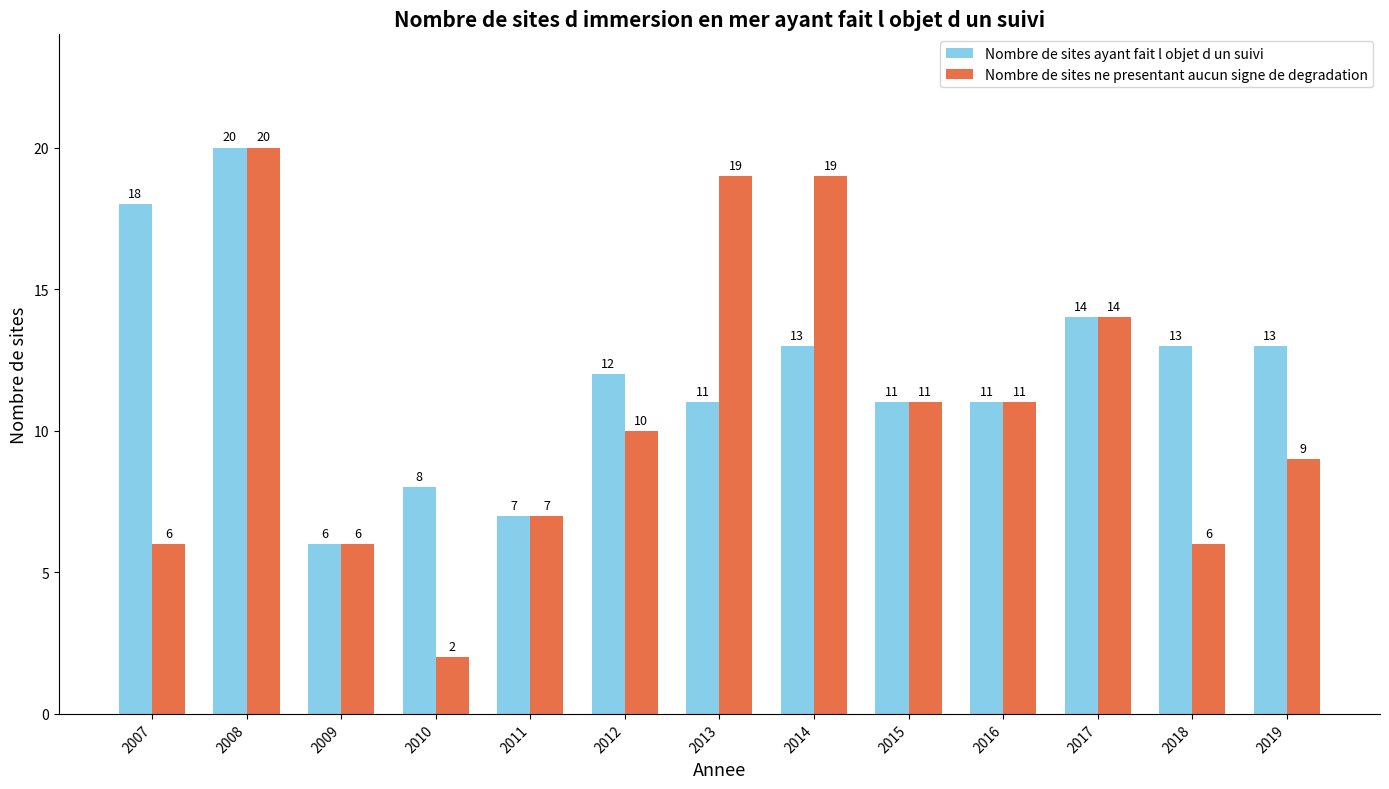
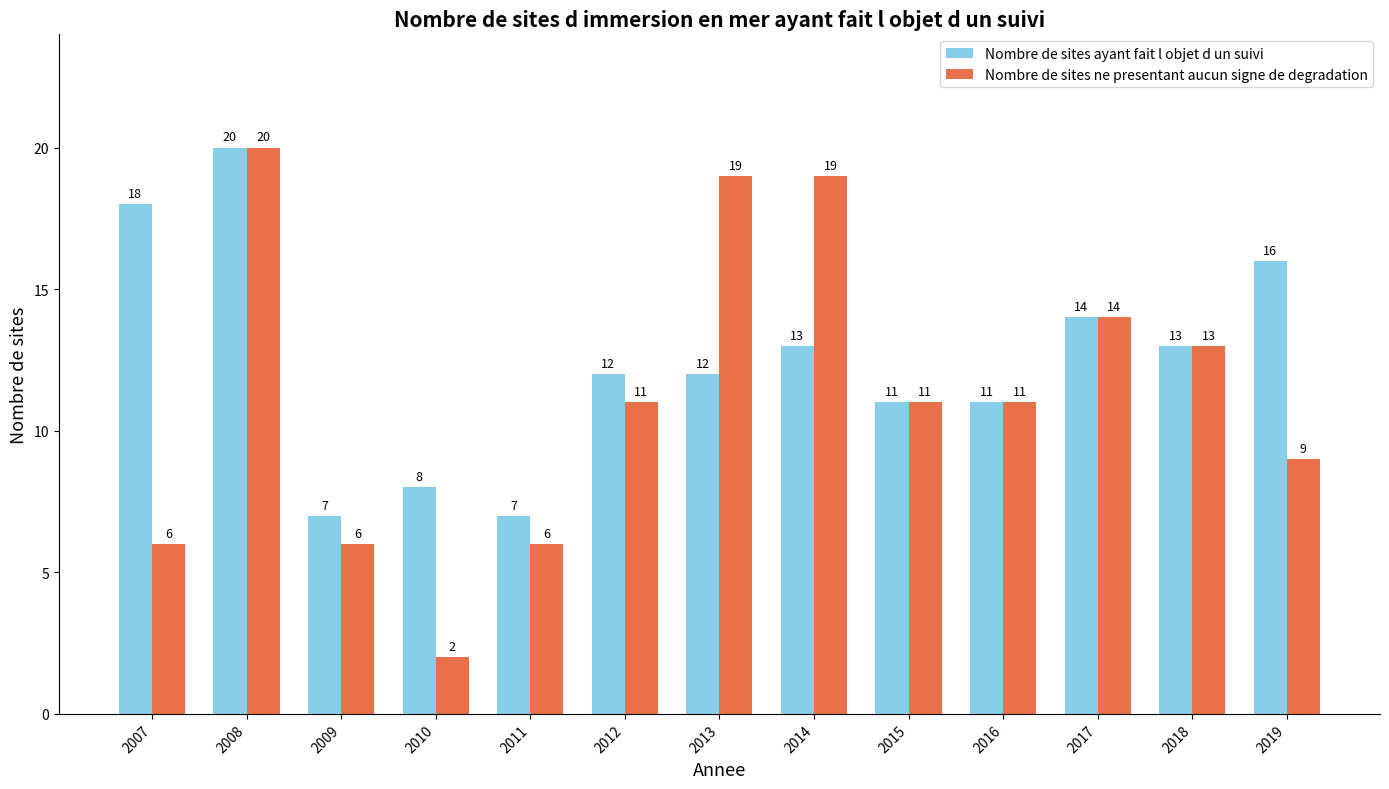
  {
    "Nombre de sites ayant fait l objet d un suivi": {
      "2007": 18,
      "2008": 20,
-     "2009": 6,
+     "2009": 7,
      "2010": 8,
      "2011": 7,
      "2012": 12,
-     "2013": 11,
+     "2013": 12,
      "2014": 13,
      "2015": 11,
      "2016": 11,
      "2017": 14,
      "2018": 13,
-     "2019": 13
+     "2019": 16
    },
    "Nombre de sites ne presentant aucun signe de degradation": {
      "2007": 6,
      "2008": 20,
      "2009": 6,
      "2010": 2,
-     "2011": 7,
-     "2012": 10,
+     "2011": 6,
+     "2012": 11,
      "2013": 19,
      "2014": 19,
      "2015": 11,
      "2016": 11,
      "2017": 14,
-     "2018": 6,
+     "2018": 13,
      "2019": 9
    }
  }
